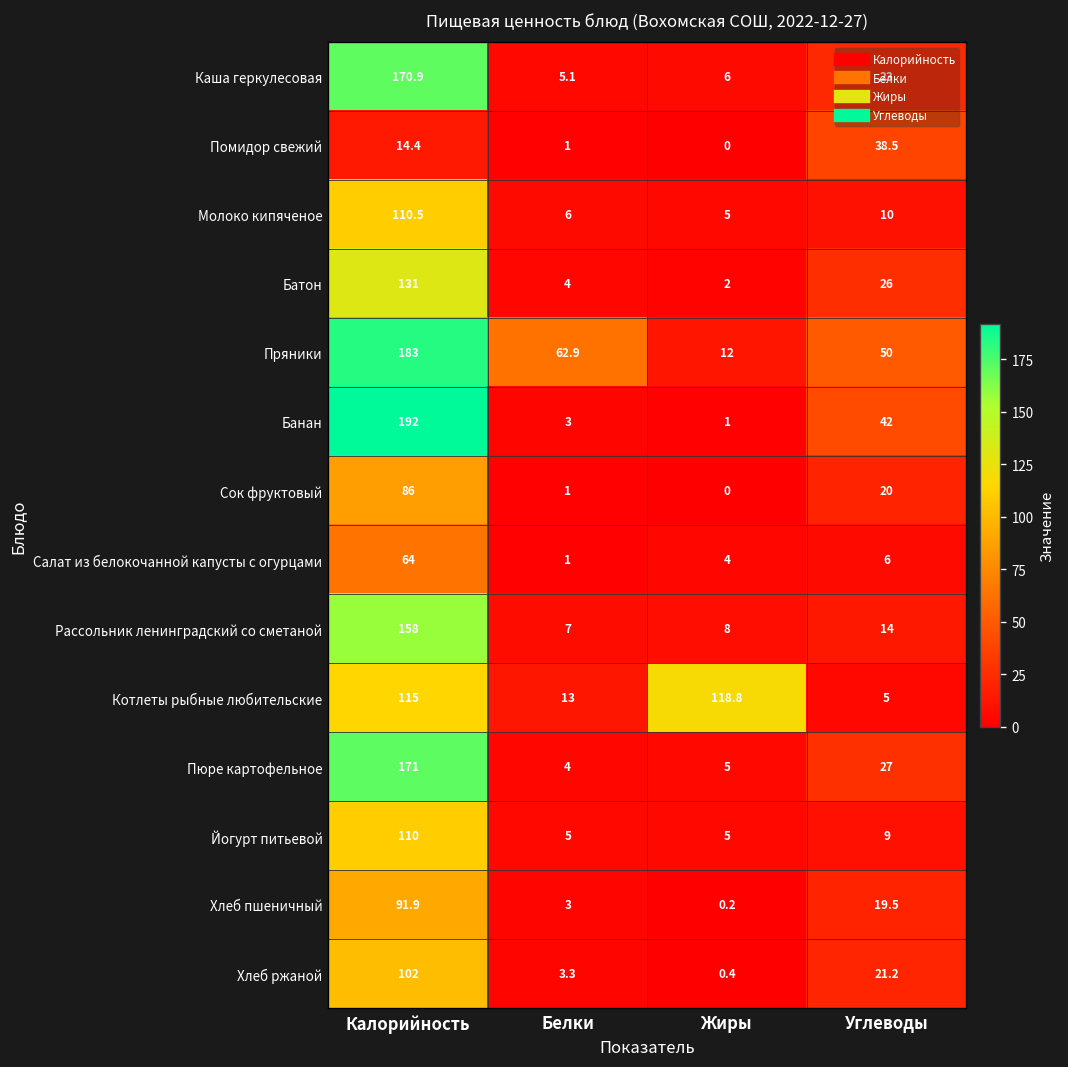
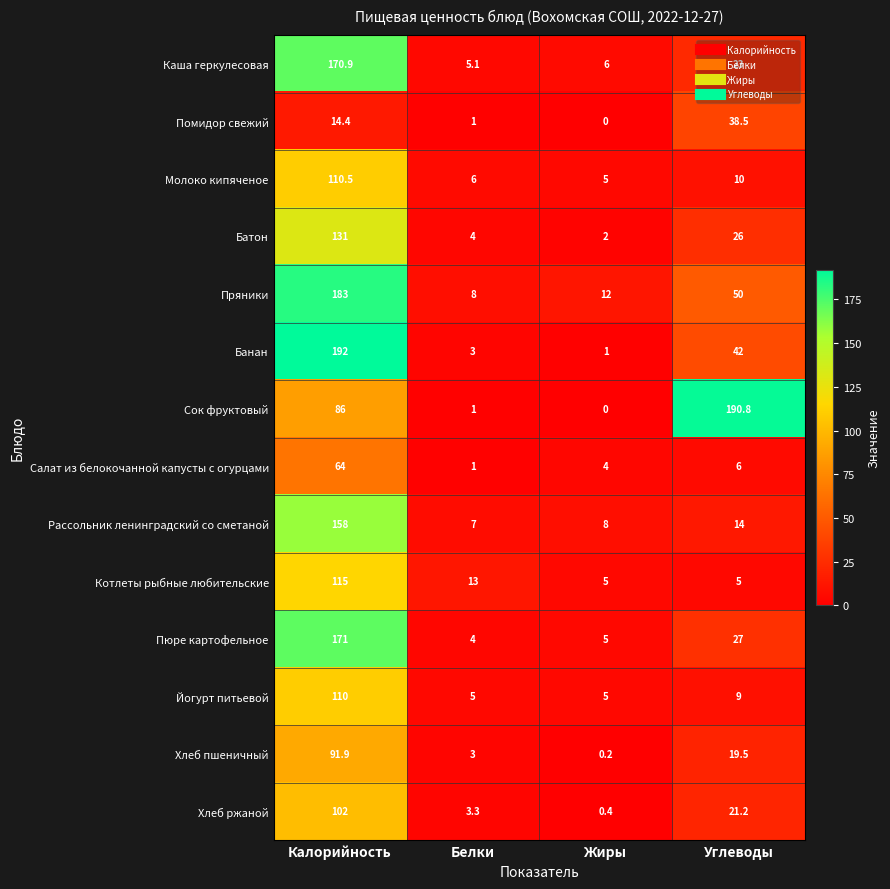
  {
    "Каша геркулесовая": {
      "Калорийность": 170.9,
      "Белки": 5.1,
      "Жиры": 6
    },
    "Помидор свежий": {
      "Калорийность": 14.4,
      "Белки": 1,
      "Жиры": 0,
      "Углеводы": 38.5
    },
    "Молоко кипяченое": {
      "Калорийность": 110.5,
      "Белки": 6,
      "Жиры": 5,
      "Углеводы": 10
    },
    "Батон": {
      "Калорийность": 131,
      "Белки": 4,
      "Жиры": 2,
      "Углеводы": 26
    },
    "Пряники": {
      "Калорийность": 183,
-     "Белки": 62.9,
+     "Белки": 8,
      "Жиры": 12,
      "Углеводы": 50
    },
    "Банан": {
      "Калорийность": 192,
      "Белки": 3,
      "Жиры": 1,
      "Углеводы": 42
    },
    "Сок фруктовый": {
      "Калорийность": 86,
      "Белки": 1,
      "Жиры": 0,
-     "Углеводы": 20
+     "Углеводы": 190.8
    },
    "Салат из белокочанной капусты с огурцами": {
      "Калорийность": 64,
      "Белки": 1,
      "Жиры": 4,
      "Углеводы": 6
    },
    "Рассольник ленинградский со сметаной": {
      "Калорийность": 158,
      "Белки": 7,
      "Жиры": 8,
      "Углеводы": 14
    },
    "Котлеты рыбные любительские": {
      "Калорийность": 115,
      "Белки": 13,
-     "Жиры": 118.8,
+     "Жиры": 5,
      "Углеводы": 5
    },
    "Пюре картофельное": {
      "Калорийность": 171,
      "Белки": 4,
      "Жиры": 5,
      "Углеводы": 27
    },
    "Йогурт питьевой": {
      "Калорийность": 110,
      "Белки": 5,
      "Жиры": 5,
      "Углеводы": 9
    },
    "Хлеб пшеничный": {
      "Калорийность": 91.9,
      "Белки": 3,
      "Жиры": 0.2,
      "Углеводы": 19.5
    },
    "Хлеб ржаной": {
      "Калорийность": 102,
      "Белки": 3.3,
      "Жиры": 0.4,
      "Углеводы": 21.2
    }
  }
